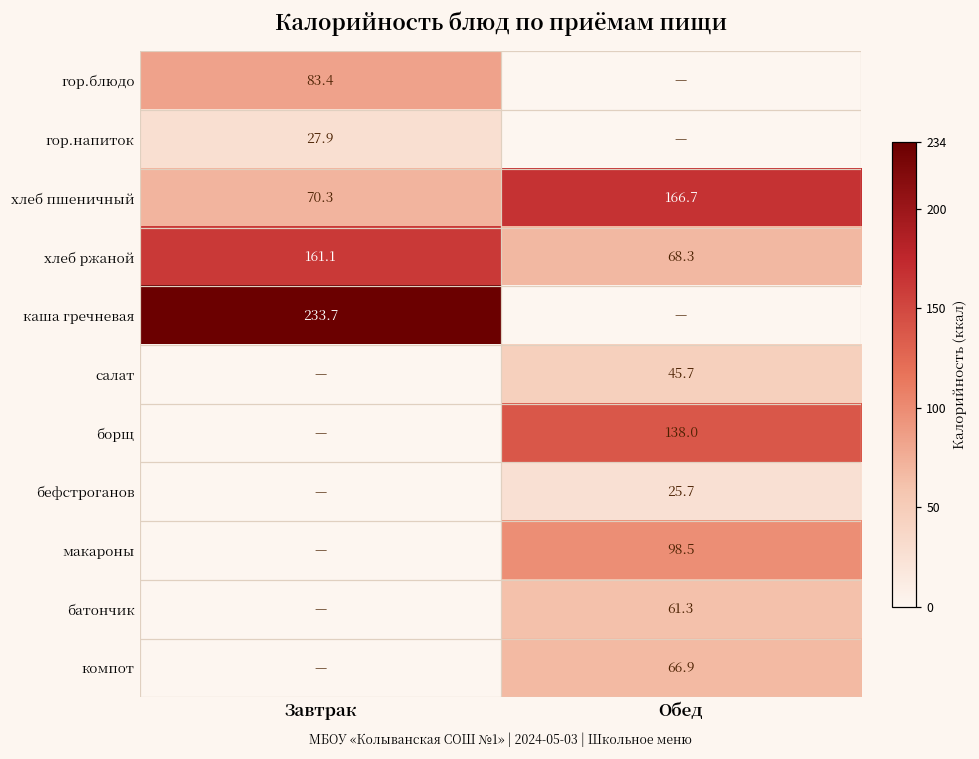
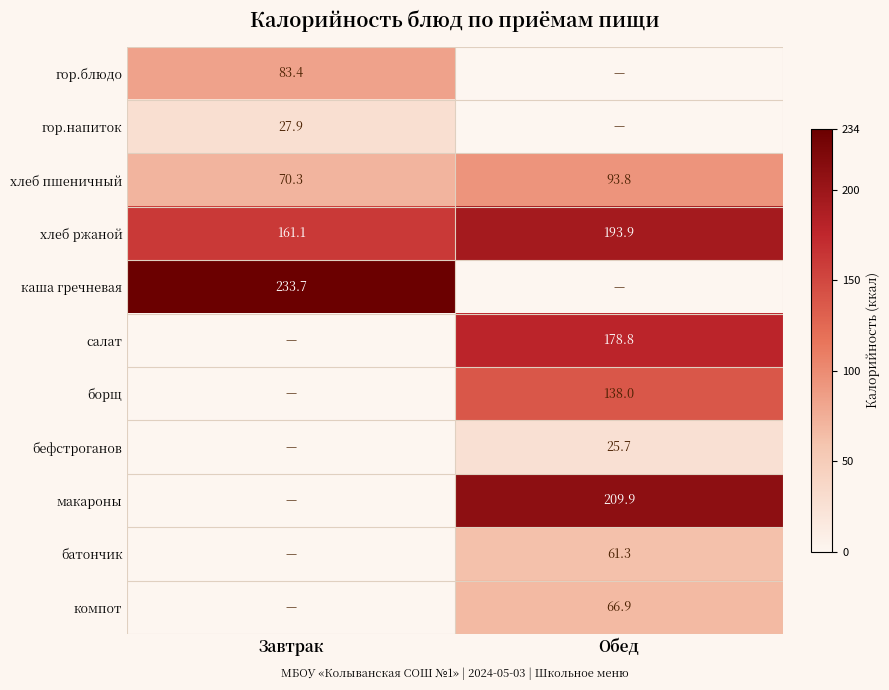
  {
    "гор.блюдо": {
      "Завтрак": 83.4
    },
    "гор.напиток": {
      "Завтрак": 27.9
    },
    "хлеб пшеничный": {
      "Завтрак": 70.3,
-     "Обед": 166.7
+     "Обед": 93.8
    },
    "хлеб ржаной": {
      "Завтрак": 161.1,
-     "Обед": 68.3
+     "Обед": 193.9
    },
    "каша гречневая": {
      "Завтрак": 233.7
    },
    "салат": {
-     "Обед": 45.7
+     "Обед": 178.8
    },
    "борщ": {
      "Обед": 138.0
    },
    "бефстроганов": {
      "Обед": 25.7
    },
    "макароны": {
-     "Обед": 98.5
+     "Обед": 209.9
    },
    "батончик": {
      "Обед": 61.3
    },
    "компот": {
      "Обед": 66.9
    }
  }
